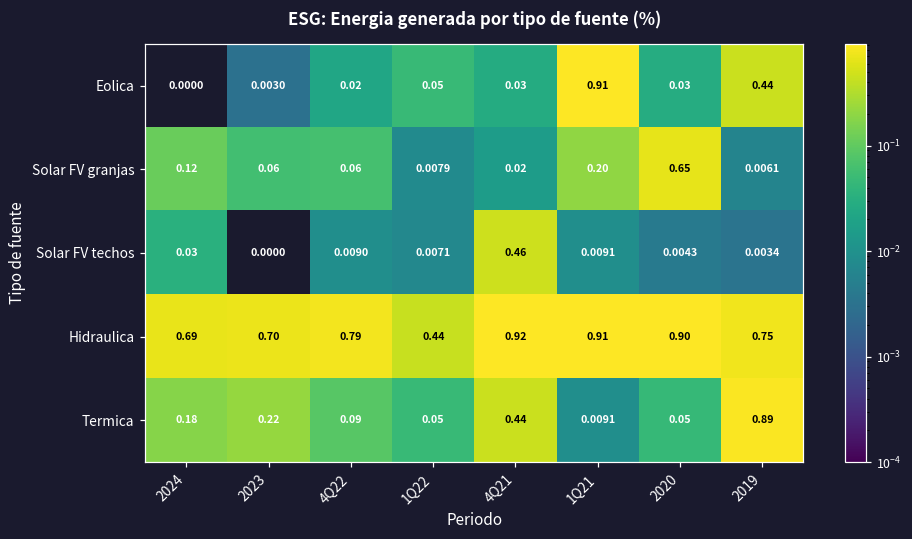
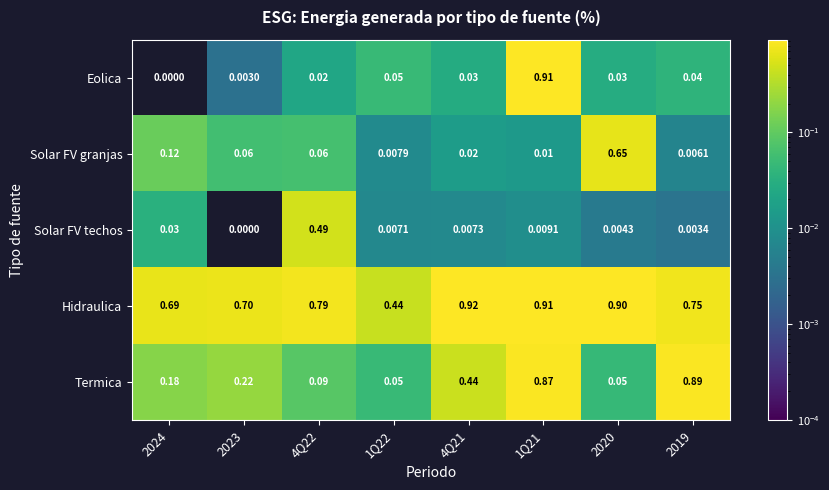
  {
    "Eolica": {
      "2024": 0.0000,
      "2023": 0.0030,
      "4Q22": 0.02,
      "1Q22": 0.05,
      "4Q21": 0.03,
      "1Q21": 0.91,
      "2020": 0.03,
-     "2019": 0.44
+     "2019": 0.04
    },
    "Solar FV granjas": {
      "2024": 0.12,
      "2023": 0.06,
      "4Q22": 0.06,
      "1Q22": 0.0079,
      "4Q21": 0.02,
-     "1Q21": 0.20,
+     "1Q21": 0.01,
      "2020": 0.65,
      "2019": 0.0061
    },
    "Solar FV techos": {
      "2024": 0.03,
      "2023": 0.0000,
-     "4Q22": 0.0090,
+     "4Q22": 0.49,
      "1Q22": 0.0071,
-     "4Q21": 0.46,
+     "4Q21": 0.0073,
      "1Q21": 0.0091,
      "2020": 0.0043,
      "2019": 0.0034
    },
    "Hidraulica": {
      "2024": 0.69,
      "2023": 0.70,
      "4Q22": 0.79,
      "1Q22": 0.44,
      "4Q21": 0.92,
      "1Q21": 0.91,
      "2020": 0.90,
      "2019": 0.75
    },
    "Termica": {
      "2024": 0.18,
      "2023": 0.22,
      "4Q22": 0.09,
      "1Q22": 0.05,
      "4Q21": 0.44,
-     "1Q21": 0.0091,
+     "1Q21": 0.87,
      "2020": 0.05,
      "2019": 0.89
    }
  }
